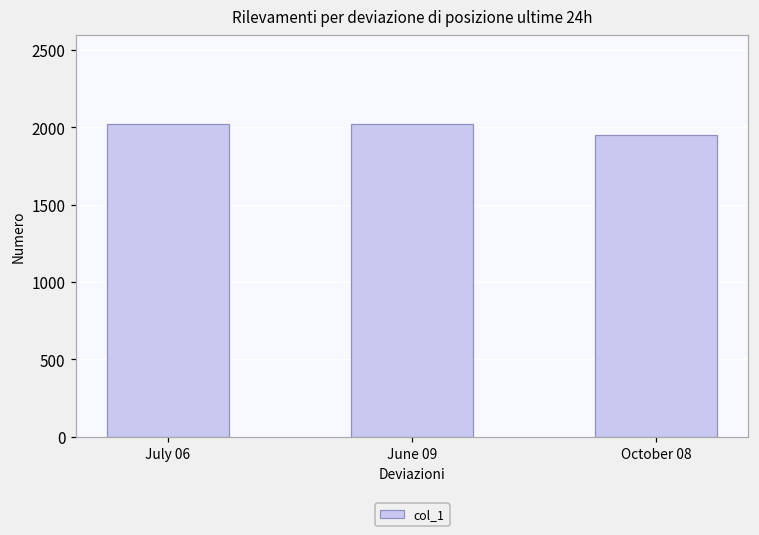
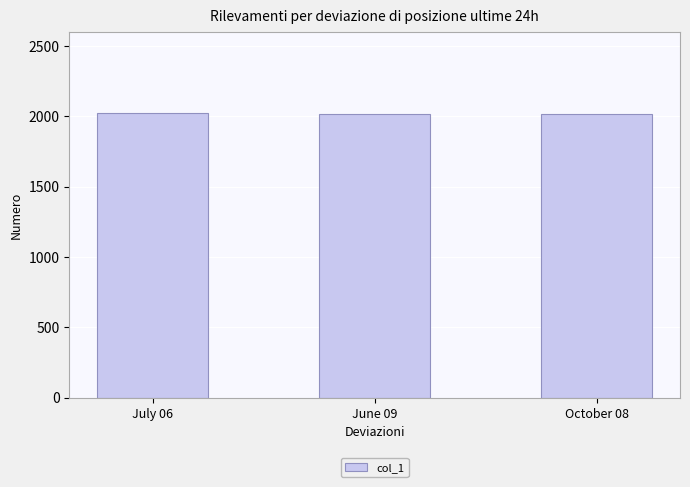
  {
    "July 06": 2020,
    "June 09": 2020,
-   "October 08": 1950
+   "October 08": 2020
  }
